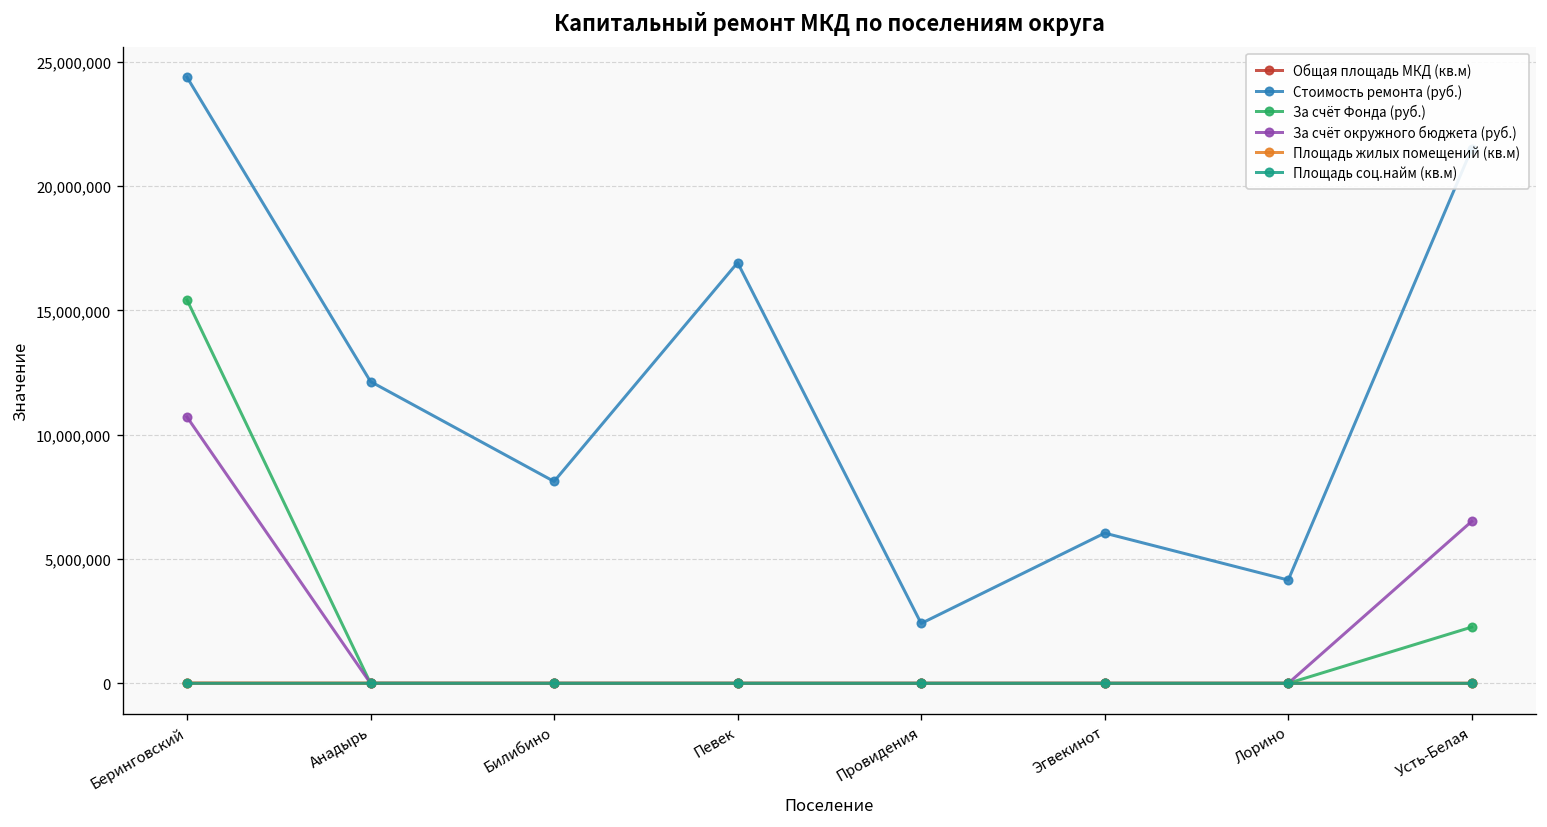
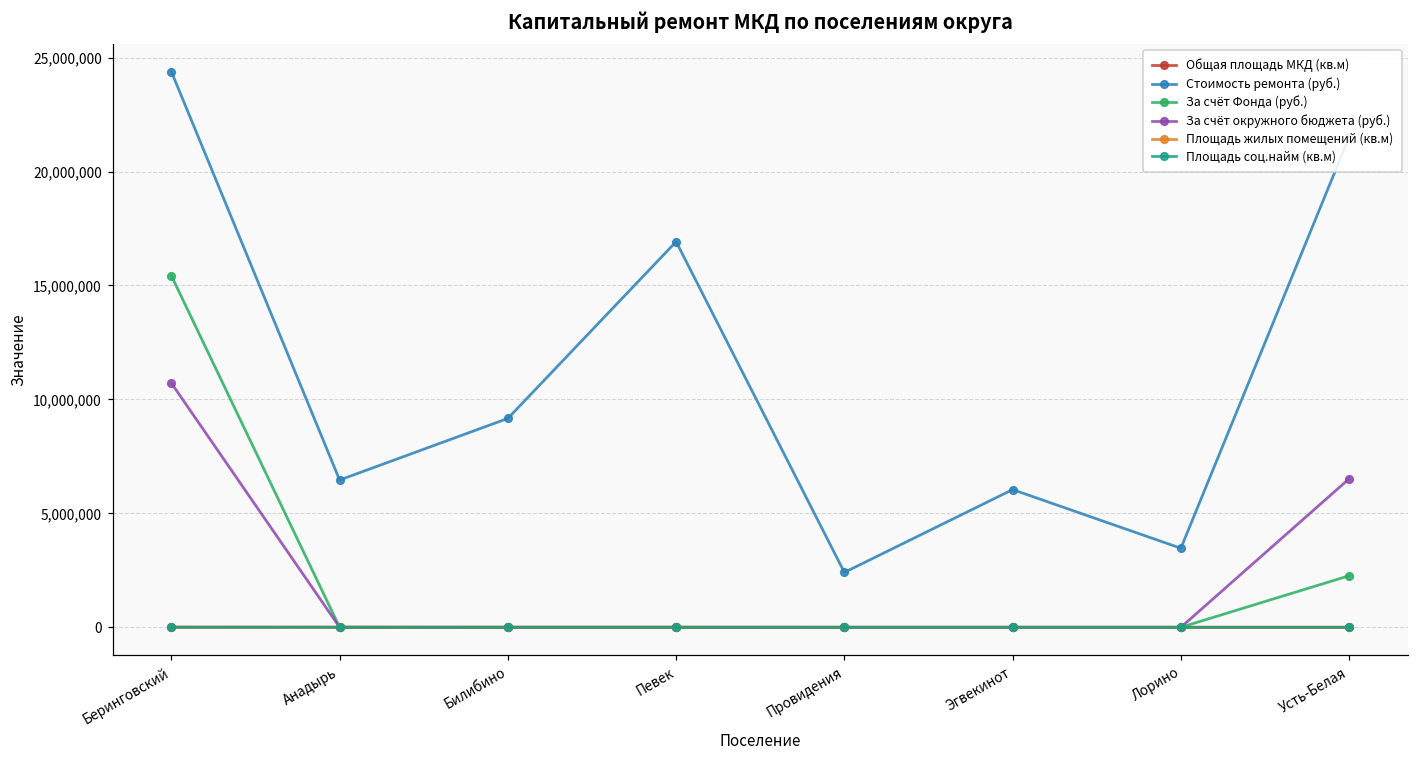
  {
    "Стоимость ремонта (руб.)": {
      "Беринговский": "24,400,000",
-     "Анадырь": "12,100,000",
-     "Билибино": "8,100,000",
+     "Анадырь": "6,500,000",
+     "Билибино": "9,200,000",
      "Певек": "16,900,000",
      "Провидения": "2,400,000",
      "Эгвекинот": "6,000,000",
-     "Лорино": "4,200,000"
+     "Лорино": "3,500,000"
    },
    "За счёт окружного бюджета (руб.)": {
      "Беринговский": "10,700,000",
      "Усть-Белая": "6,500,000"
    }
  }
